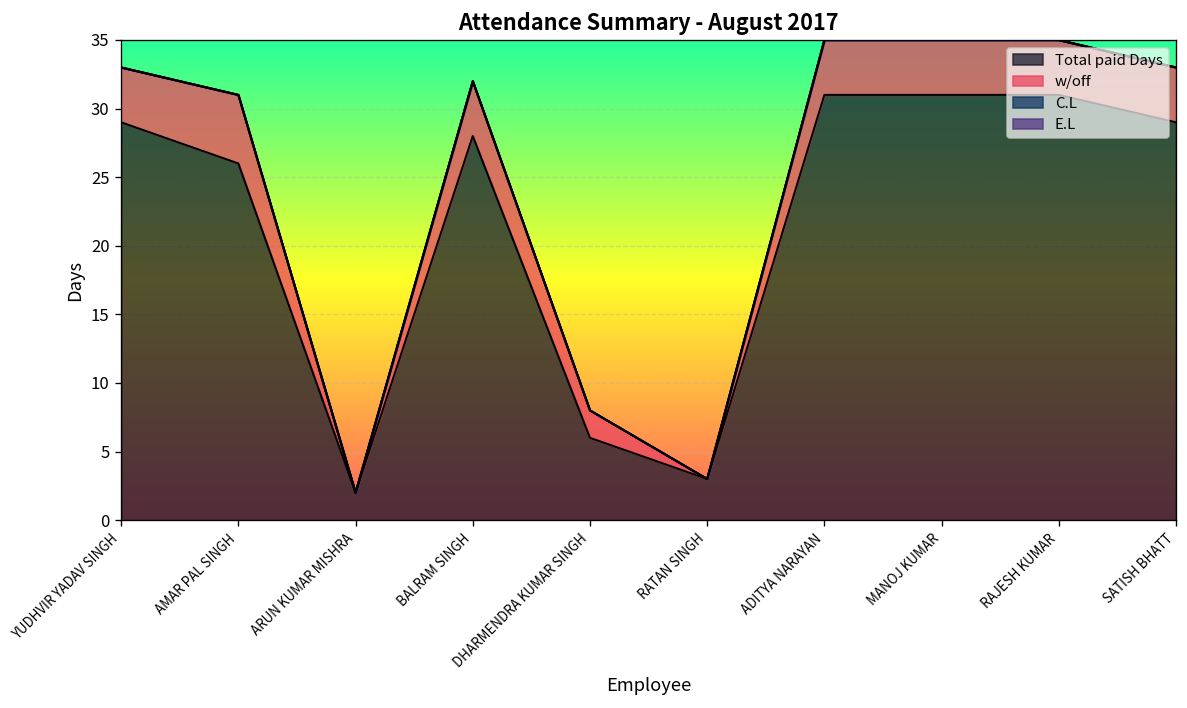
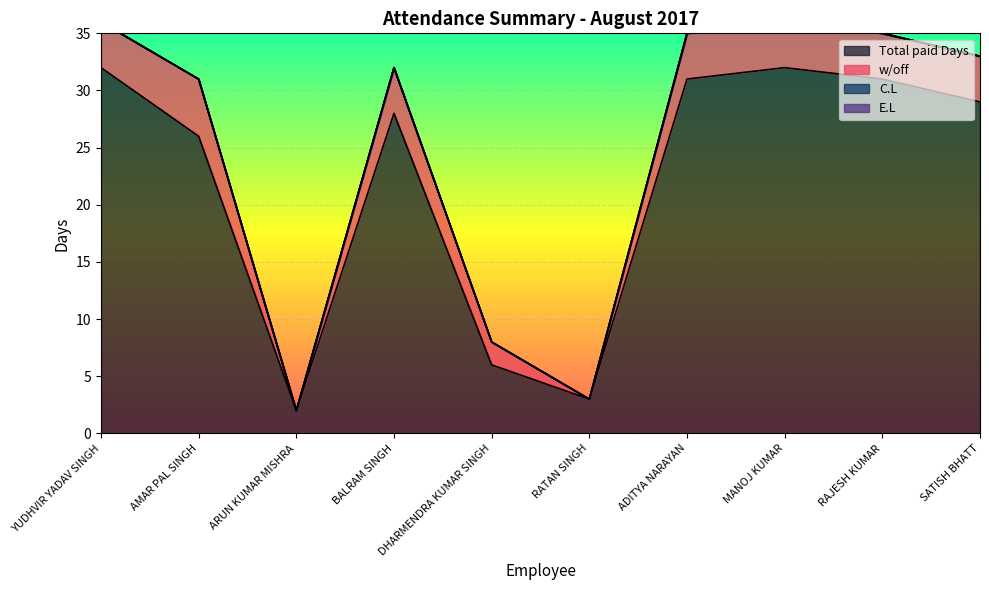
  {
    "Total paid Days": {
-     "YUDHVIR YADAV SINGH": 29,
+     "YUDHVIR YADAV SINGH": 32,
      "AMAR PAL SINGH": 26,
      "BALRAM SINGH": 28,
      "DHARMENDRA KUMAR SINGH": 6,
      "ADITYA NARAYAN": 31,
-     "MANOJ KUMAR": 31,
+     "MANOJ KUMAR": 32,
      "SATISH BHATT": 29
    }
  }
